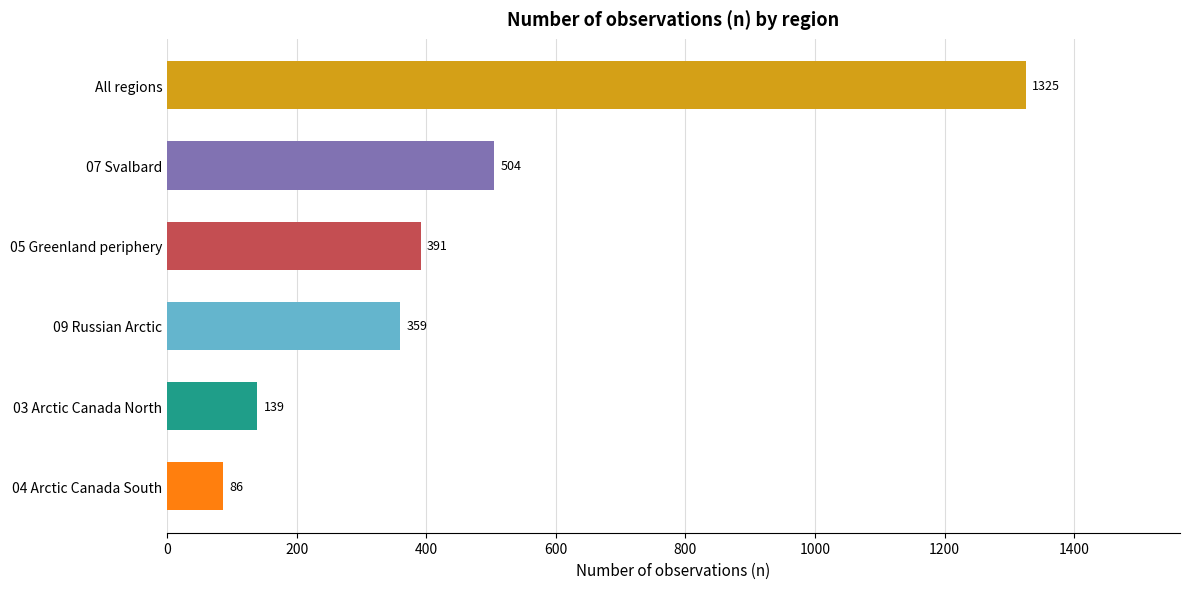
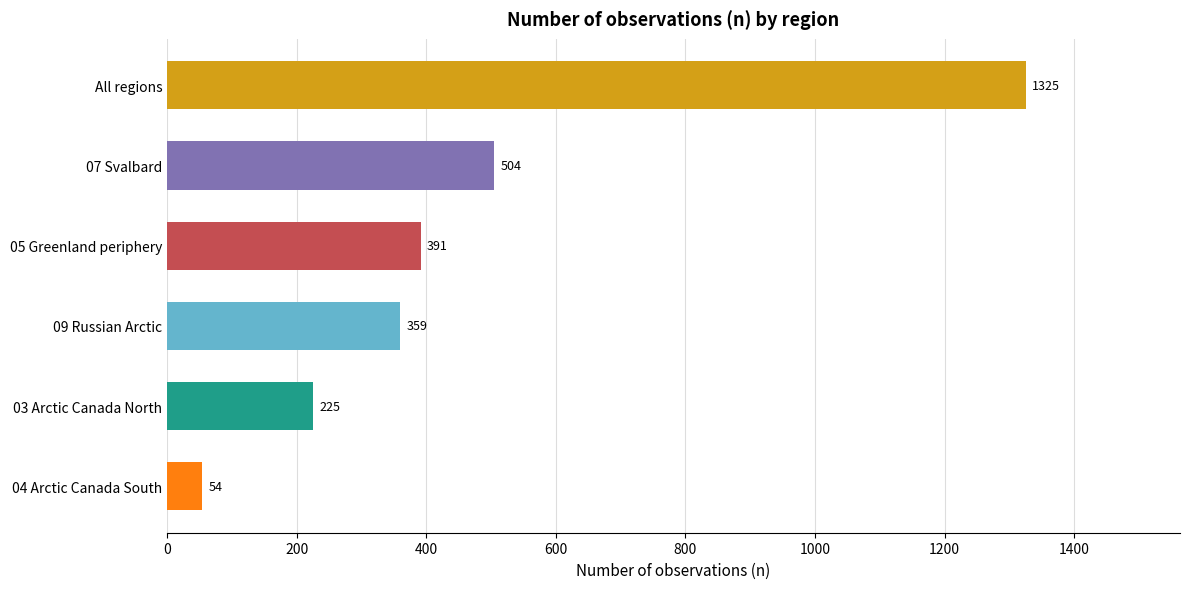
  {
    "All regions": 1325,
    "07 Svalbard": 504,
    "05 Greenland periphery": 391,
    "09 Russian Arctic": 359,
-   "03 Arctic Canada North": 139,
-   "04 Arctic Canada South": 86
+   "03 Arctic Canada North": 225,
+   "04 Arctic Canada South": 54
  }
